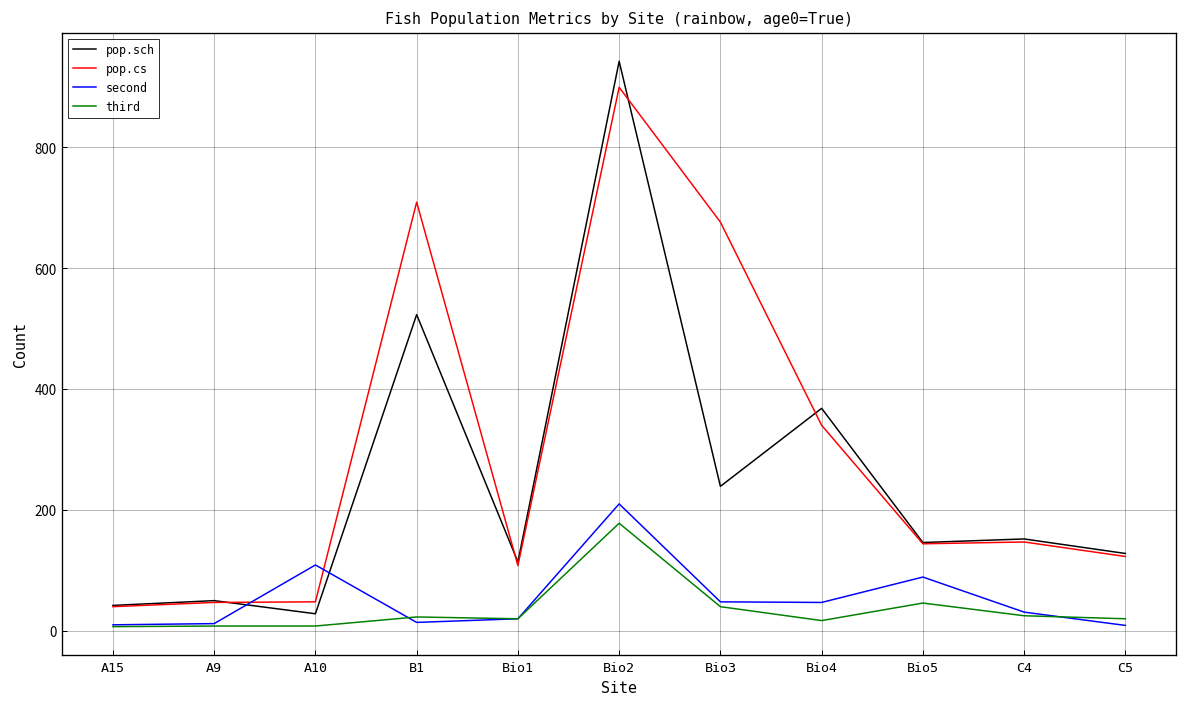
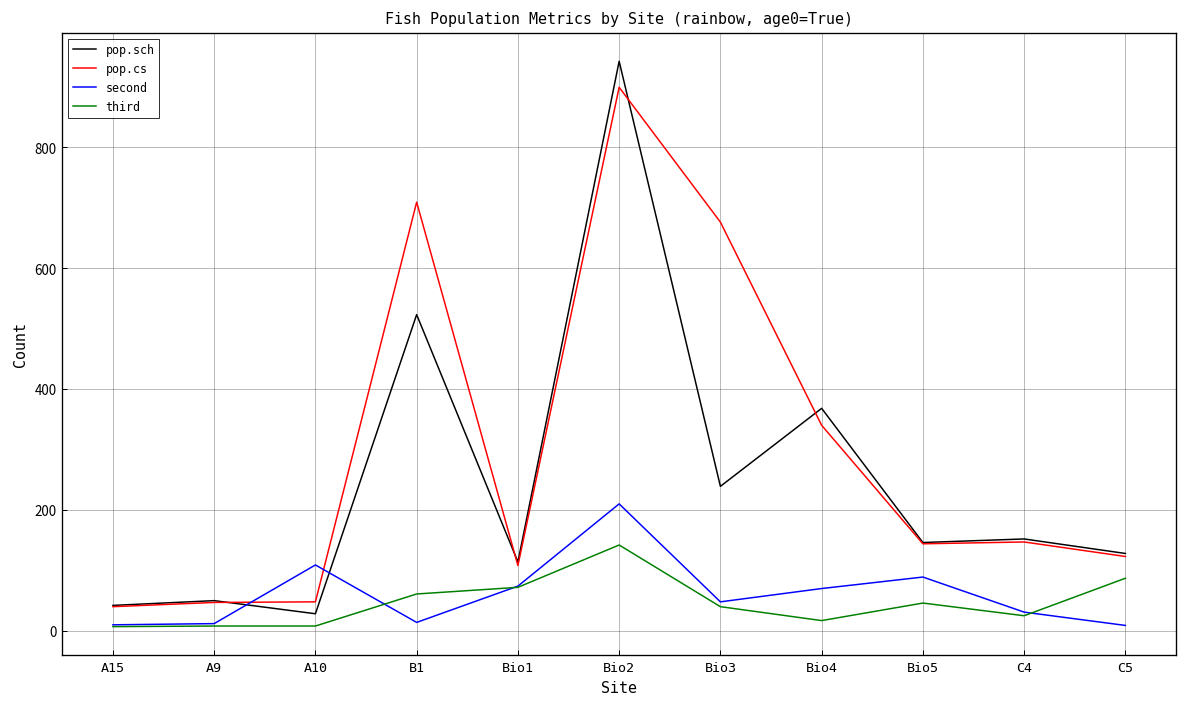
  {
    "pop.sch": {
      "A10": 30,
      "B1": 520,
      "Bio1": 110,
      "Bio2": 940,
      "Bio3": 240,
      "Bio4": 370
    },
    "pop.cs": {
      "A10": 50,
      "B1": 710,
      "Bio1": 110,
      "Bio2": 900,
      "Bio3": 680,
      "Bio4": 340
    },
    "second": {
      "A10": 110,
      "B1": 10,
-     "Bio1": 20,
+     "Bio1": 70,
      "Bio2": 210,
      "Bio3": 50,
-     "Bio4": 50,
+     "Bio4": 70,
      "Bio5": 90,
      "C4": 30,
      "C5": 10
    },
    "third": {
      "A10": 10,
-     "B1": 20,
-     "Bio1": 20,
-     "Bio2": 180,
+     "B1": 60,
+     "Bio1": 70,
+     "Bio2": 140,
      "Bio3": 40,
      "Bio4": 20,
      "Bio5": 50,
      "C4": 30,
-     "C5": 20
+     "C5": 90
    }
  }
